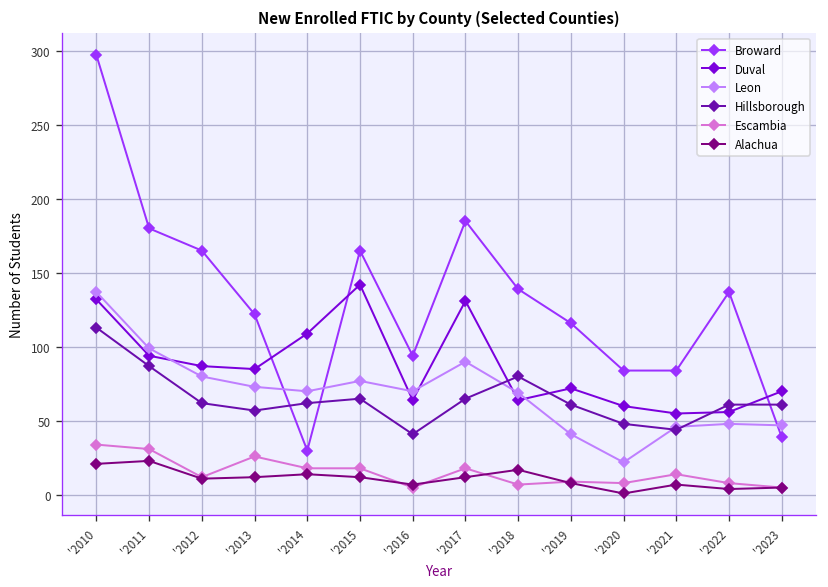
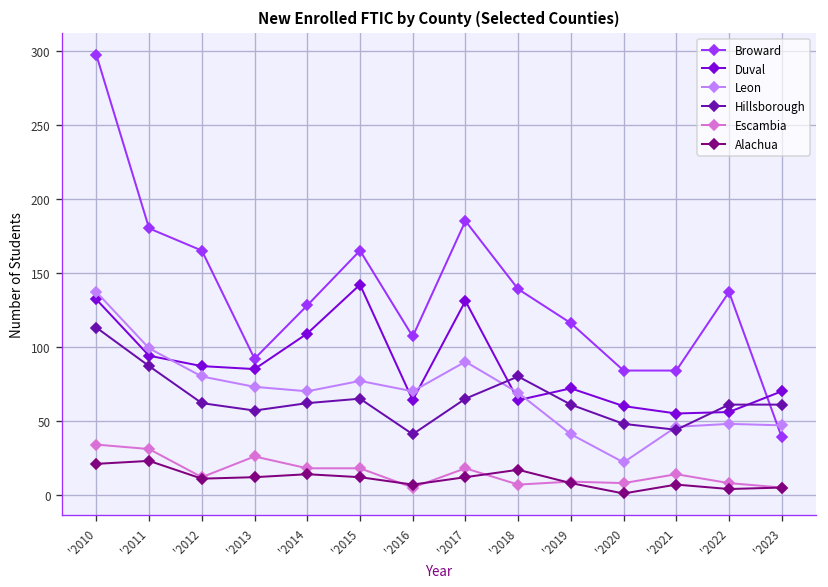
  {
    "Broward": {
      "'2010": 297,
      "'2011": 180,
      "'2012": 165,
-     "'2013": 122,
-     "'2014": 30,
+     "'2013": 92,
+     "'2014": 128,
      "'2015": 165,
-     "'2016": 94,
+     "'2016": 107,
      "'2017": 185,
      "'2018": 139,
      "'2019": 116,
      "'2020": 84,
      "'2021": 84,
      "'2022": 137,
      "'2023": 39
    }
  }
